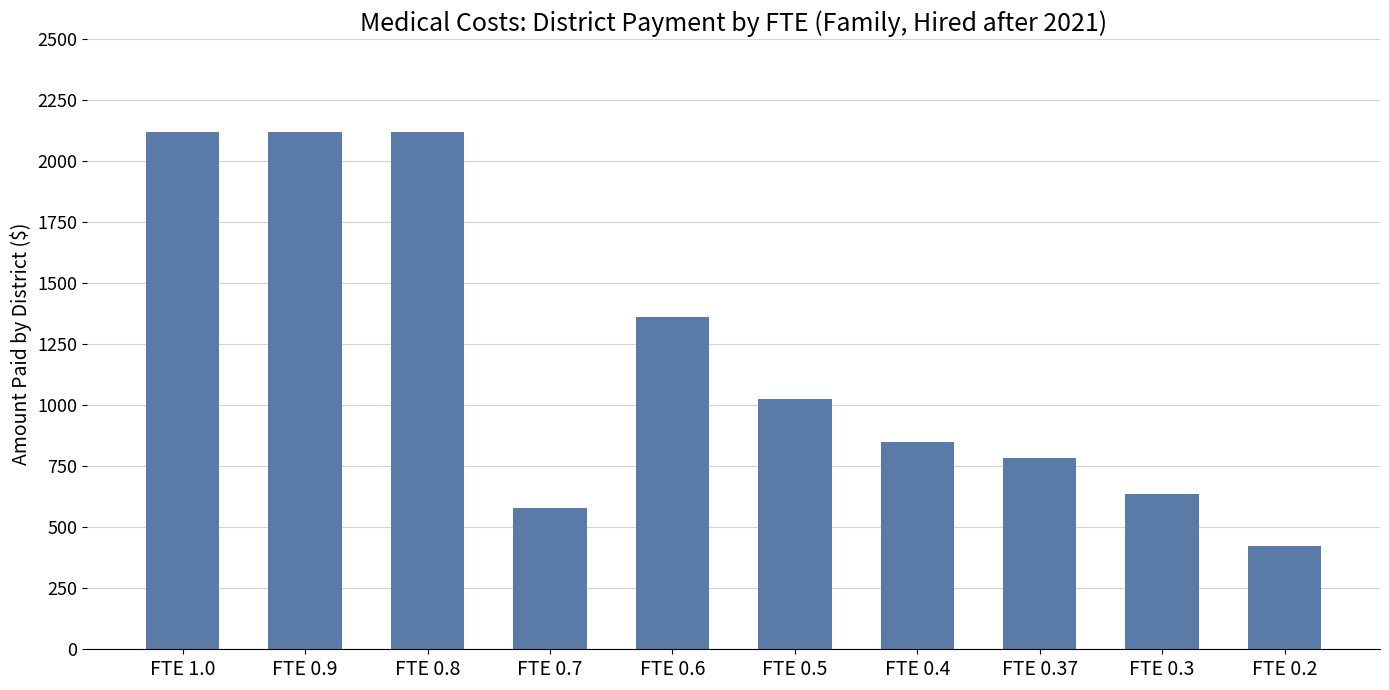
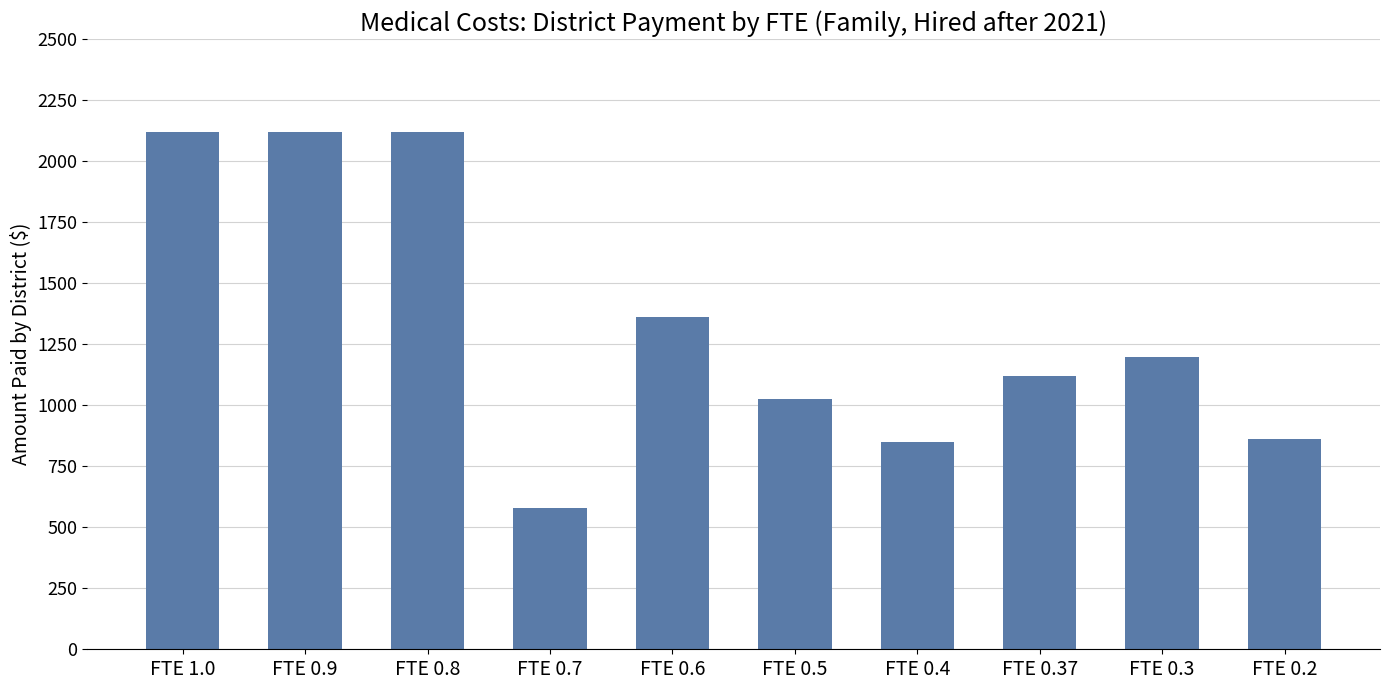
  {
    "FTE 1.0": 2120,
    "FTE 0.9": 2120,
    "FTE 0.8": 2120,
    "FTE 0.7": 580,
    "FTE 0.6": 1360,
    "FTE 0.5": 1020,
    "FTE 0.4": 850,
-   "FTE 0.37": 780,
-   "FTE 0.3": 640,
-   "FTE 0.2": 420
+   "FTE 0.37": 1120,
+   "FTE 0.3": 1200,
+   "FTE 0.2": 860
  }
